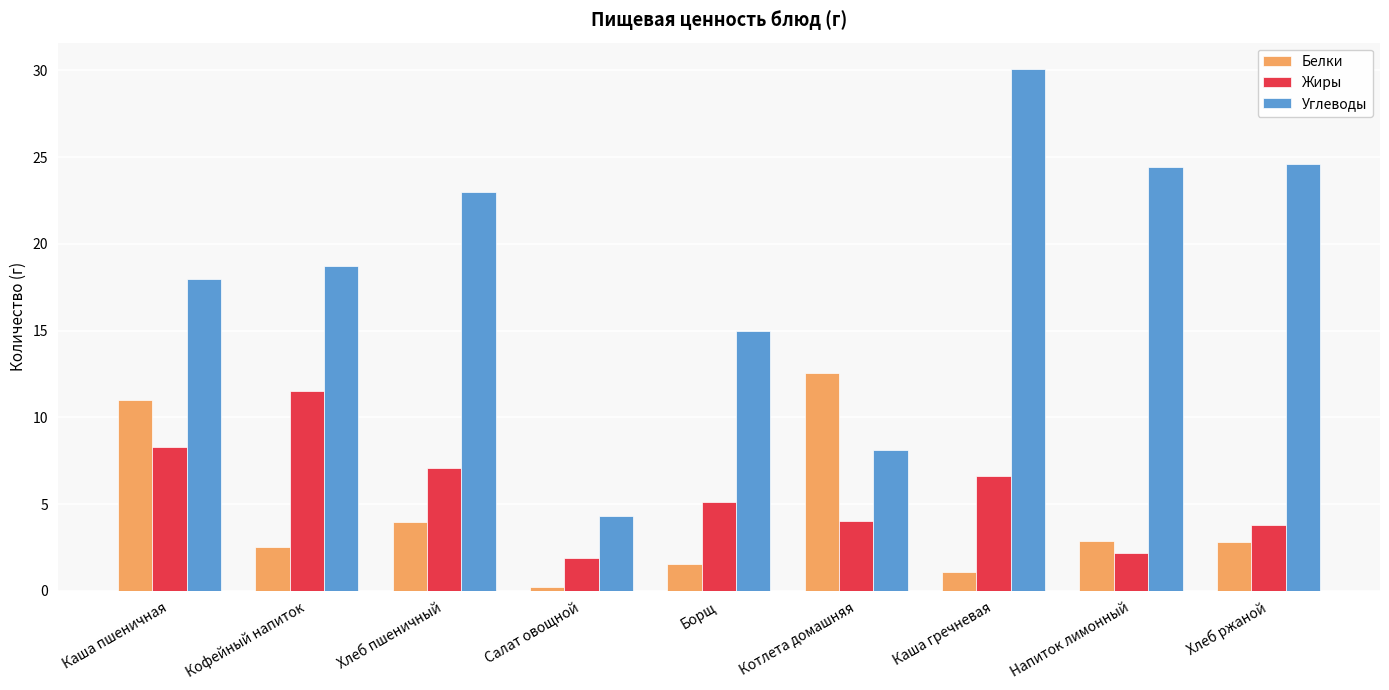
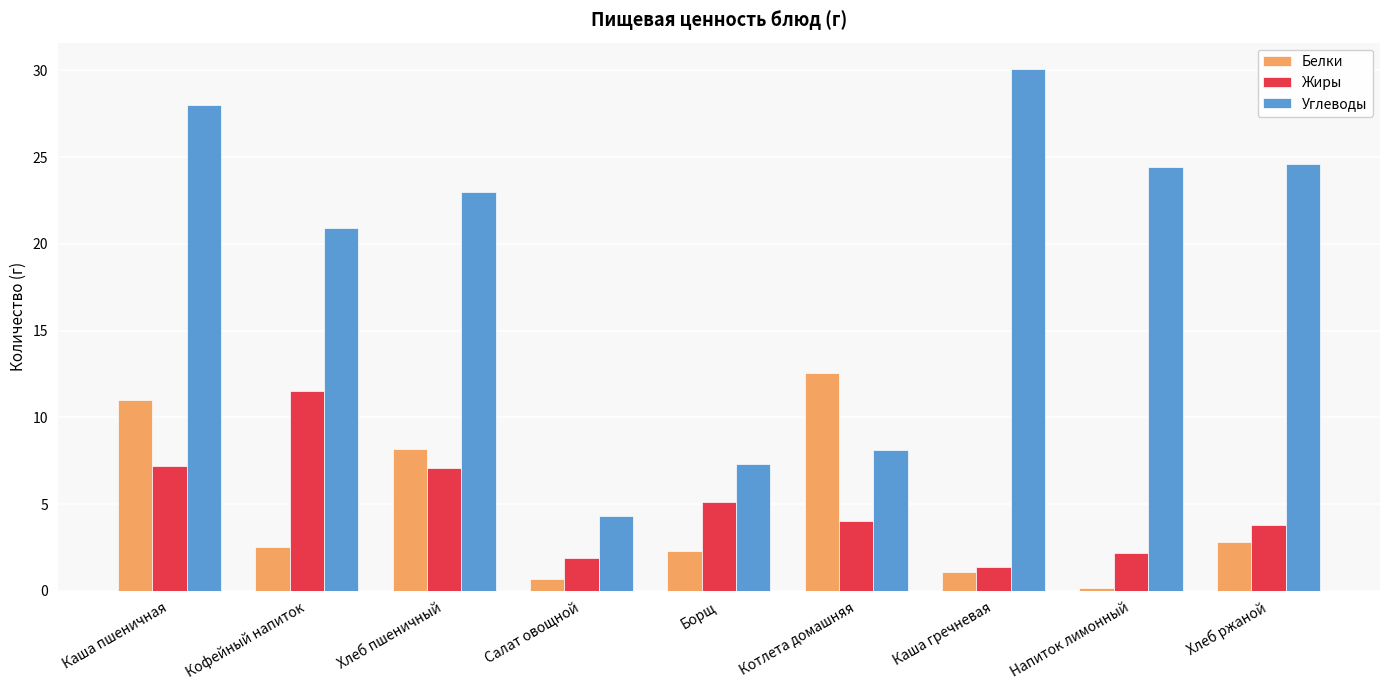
  {
    "Белки": {
      "Каша пшеничная": 11.0,
      "Кофейный напиток": 2.5,
-     "Хлеб пшеничный": 4.0,
-     "Салат овощной": 0.2,
-     "Борщ": 1.6,
+     "Хлеб пшеничный": 8.2,
+     "Салат овощной": 0.7,
+     "Борщ": 2.3,
      "Котлета домашняя": 12.6,
      "Каша гречневая": 1.1,
-     "Напиток лимонный": 2.9,
+     "Напиток лимонный": 0.1,
      "Хлеб ржаной": 2.8
    },
    "Жиры": {
-     "Каша пшеничная": 8.3,
+     "Каша пшеничная": 7.2,
      "Кофейный напиток": 11.5,
      "Хлеб пшеничный": 7.1,
      "Салат овощной": 1.9,
      "Борщ": 5.1,
      "Котлета домашняя": 4.0,
-     "Каша гречневая": 6.6,
+     "Каша гречневая": 1.4,
      "Напиток лимонный": 2.2,
      "Хлеб ржаной": 3.8
    },
    "Углеводы": {
-     "Каша пшеничная": 18,
-     "Кофейный напиток": 18.7,
+     "Каша пшеничная": 28,
+     "Кофейный напиток": 20.9,
      "Хлеб пшеничный": 23.0,
      "Салат овощной": 4.3,
-     "Борщ": 15.0,
+     "Борщ": 7.3,
      "Котлета домашняя": 8.1,
      "Каша гречневая": 30.1,
      "Напиток лимонный": 24.4,
      "Хлеб ржаной": 24.6
    }
  }
